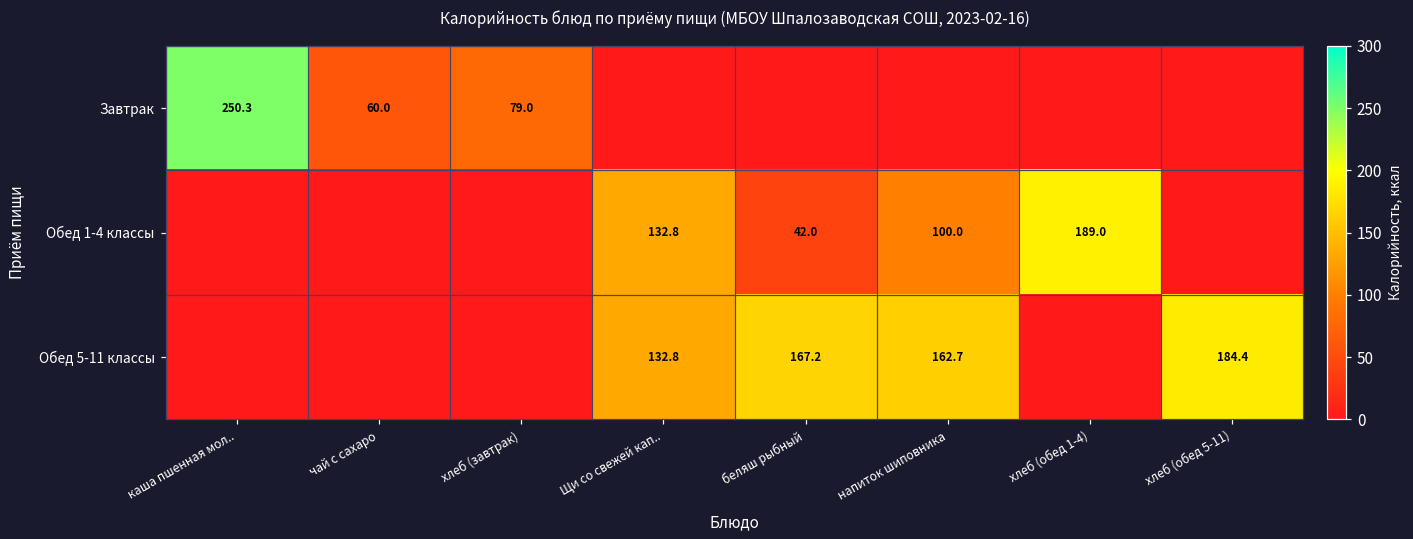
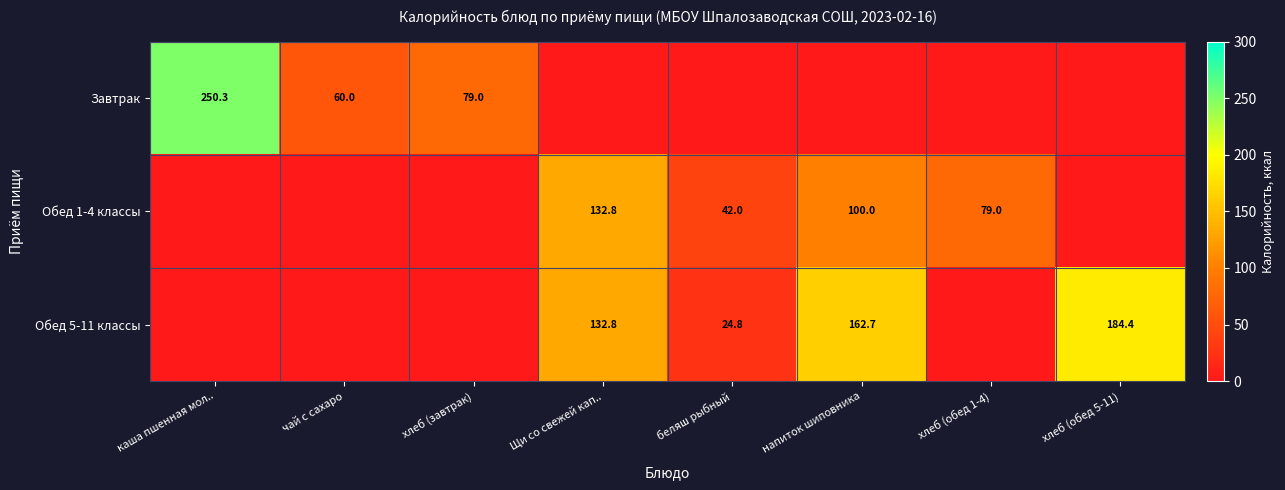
  {
    "Завтрак": {
      "каша пшенная мол..": 250.3,
      "чай с сахаро": 60.0,
      "хлеб (завтрак)": 79.0
    },
    "Обед 1-4 классы": {
      "Щи со свежей кап..": 132.8,
      "беляш рыбный": 42.0,
      "напиток шиповника": 100.0,
-     "хлеб (обед 1-4)": 189.0
+     "хлеб (обед 1-4)": 79.0
    },
    "Обед 5-11 классы": {
      "Щи со свежей кап..": 132.8,
-     "беляш рыбный": 167.2,
+     "беляш рыбный": 24.8,
      "напиток шиповника": 162.7,
      "хлеб (обед 5-11)": 184.4
    }
  }
